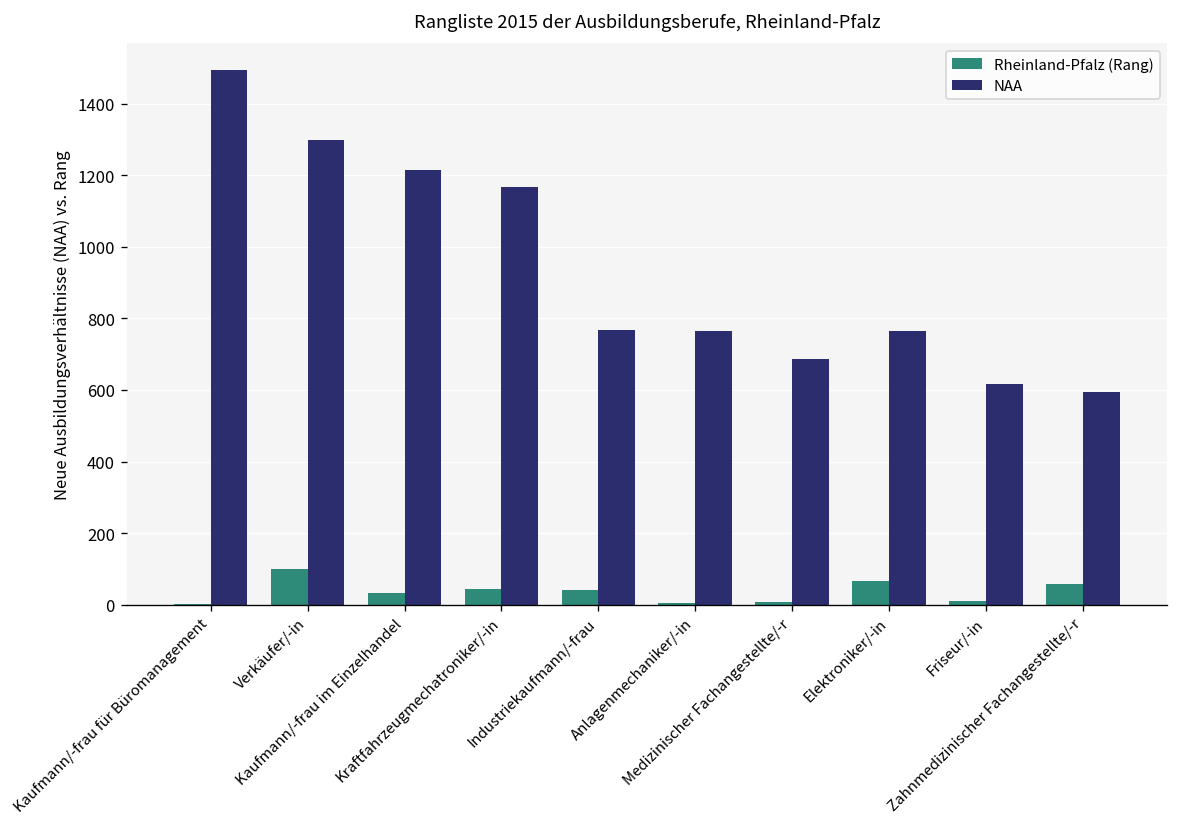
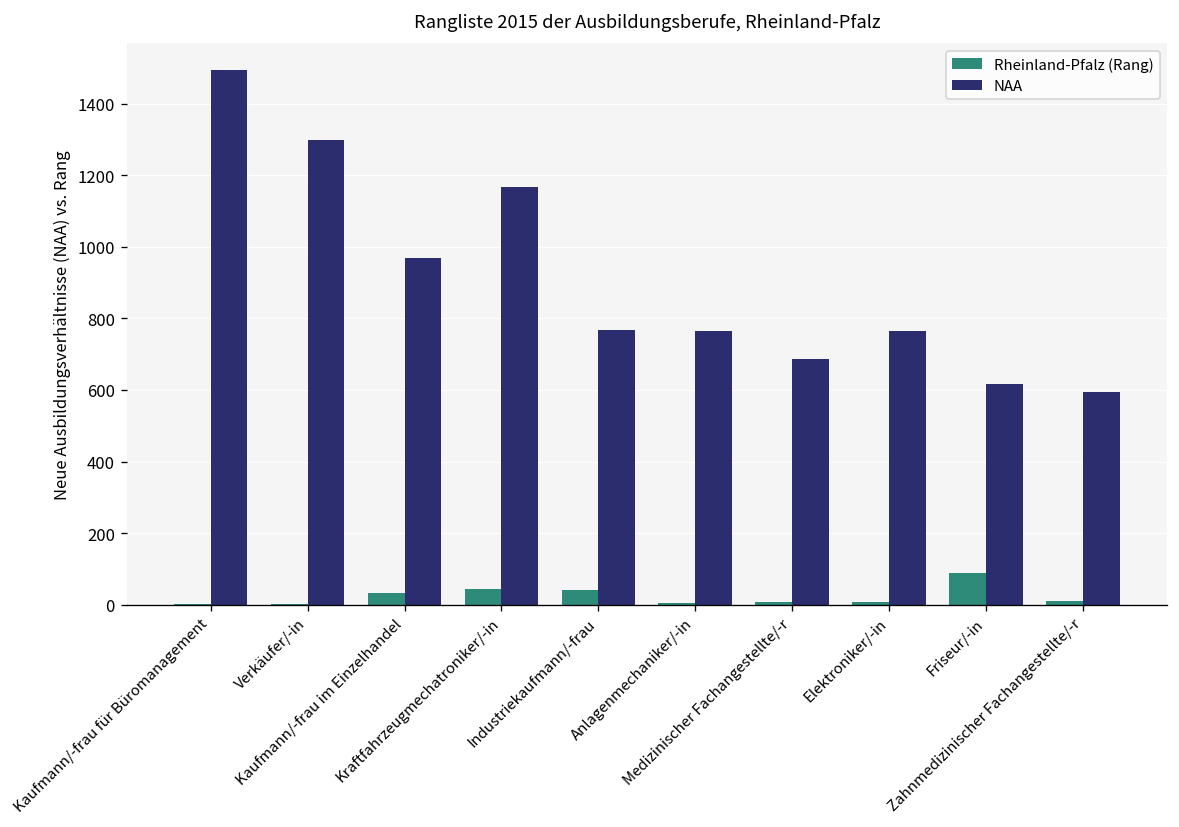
  {
    "Rheinland-Pfalz (Rang)": {
-     "Verkäufer/-in": 100,
+     "Verkäufer/-in": 0,
      "Kaufmann/-frau im Einzelhandel": 30,
      "Kraftfahrzeugmechatroniker/-in": 40,
      "Industriekaufmann/-frau": 40,
-     "Elektroniker/-in": 70,
-     "Friseur/-in": 10,
-     "Zahnmedizinischer Fachangestellte/-r": 60
+     "Elektroniker/-in": 10,
+     "Friseur/-in": 90,
+     "Zahnmedizinischer Fachangestellte/-r": 10
    },
    "NAA": {
      "Kaufmann/-frau für Büromanagement": 1490,
      "Verkäufer/-in": 1300,
-     "Kaufmann/-frau im Einzelhandel": 1220,
+     "Kaufmann/-frau im Einzelhandel": 970,
      "Kraftfahrzeugmechatroniker/-in": 1170,
      "Industriekaufmann/-frau": 770,
      "Anlagenmechaniker/-in": 770,
      "Medizinischer Fachangestellte/-r": 690,
      "Elektroniker/-in": 770,
      "Friseur/-in": 620,
      "Zahnmedizinischer Fachangestellte/-r": 590
    }
  }
